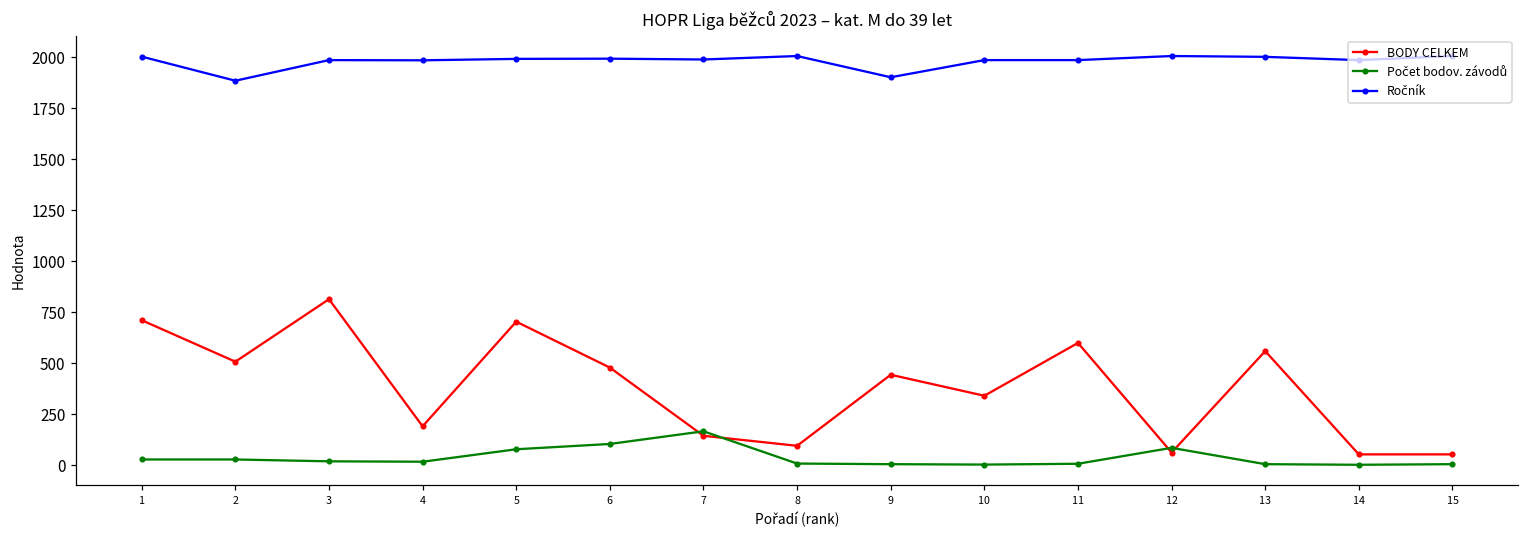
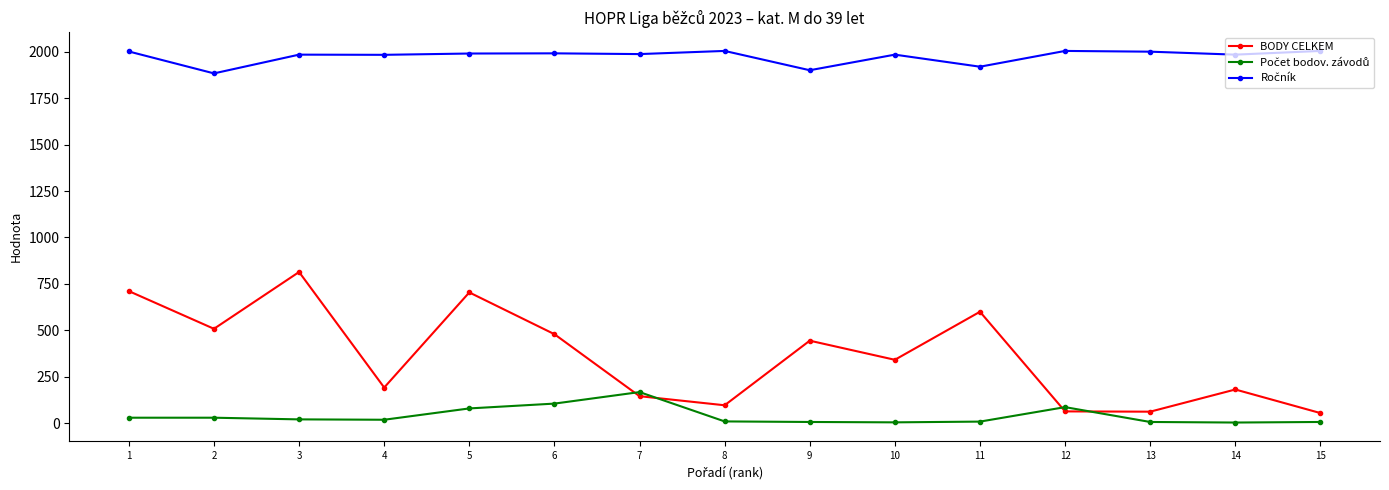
  {
    "BODY CELKEM": {
      "1": 710,
      "2": 510,
      "3": 810,
      "4": 190,
      "5": 700,
      "6": 480,
      "7": 150,
      "8": 100,
      "9": 440,
      "10": 340,
      "11": 600,
      "12": 60,
-     "13": 560,
-     "14": 50,
+     "13": 60,
+     "14": 180,
      "15": 50
    },
    "Počet bodov. závodů": {
      "1": 30,
      "2": 30,
      "3": 20,
      "4": 20,
      "5": 80,
      "6": 110,
      "7": 170,
      "8": 10,
      "9": 10,
      "10": 0,
      "11": 10,
      "12": 90,
      "13": 10,
      "14": 0,
      "15": 10
    },
    "Ročník": {
      "1": 2000,
      "2": 1880,
      "3": 1990,
      "4": 1980,
      "5": 1990,
      "6": 1990,
      "7": 1990,
      "8": 2010,
      "9": 1900,
      "10": 1990,
-     "11": 1990,
+     "11": 1920,
      "12": 2010,
      "13": 2000
    }
  }
